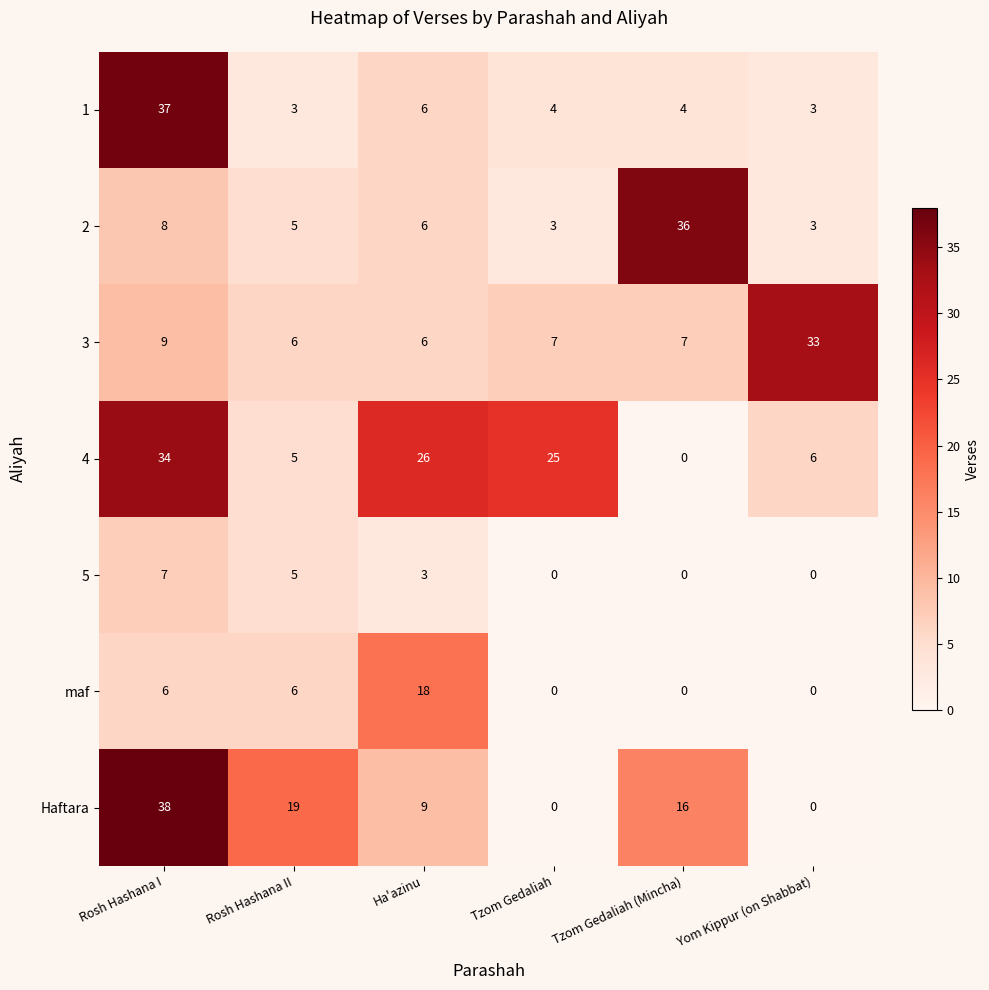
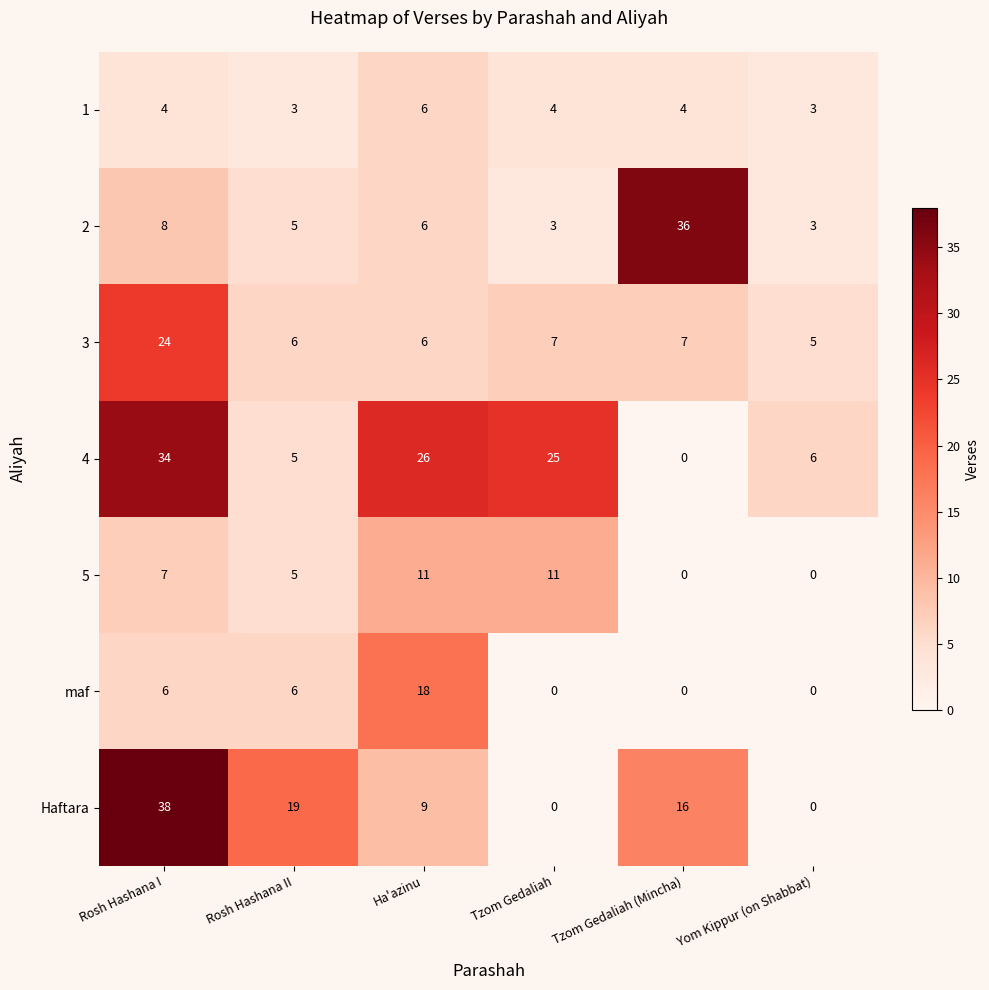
  {
    "1": {
-     "Rosh Hashana I": 37,
+     "Rosh Hashana I": 4,
      "Rosh Hashana II": 3,
      "Ha'azinu": 6,
      "Tzom Gedaliah": 4,
      "Tzom Gedaliah (Mincha)": 4,
      "Yom Kippur (on Shabbat)": 3
    },
    "2": {
      "Rosh Hashana I": 8,
      "Rosh Hashana II": 5,
      "Ha'azinu": 6,
      "Tzom Gedaliah": 3,
      "Tzom Gedaliah (Mincha)": 36,
      "Yom Kippur (on Shabbat)": 3
    },
    "3": {
-     "Rosh Hashana I": 9,
+     "Rosh Hashana I": 24,
      "Rosh Hashana II": 6,
      "Ha'azinu": 6,
      "Tzom Gedaliah": 7,
      "Tzom Gedaliah (Mincha)": 7,
-     "Yom Kippur (on Shabbat)": 33
+     "Yom Kippur (on Shabbat)": 5
    },
    "4": {
      "Rosh Hashana I": 34,
      "Rosh Hashana II": 5,
      "Ha'azinu": 26,
      "Tzom Gedaliah": 25,
      "Tzom Gedaliah (Mincha)": 0,
      "Yom Kippur (on Shabbat)": 6
    },
    "5": {
      "Rosh Hashana I": 7,
      "Rosh Hashana II": 5,
-     "Ha'azinu": 3,
-     "Tzom Gedaliah": 0,
+     "Ha'azinu": 11,
+     "Tzom Gedaliah": 11,
      "Tzom Gedaliah (Mincha)": 0,
      "Yom Kippur (on Shabbat)": 0
    },
    "maf": {
      "Rosh Hashana I": 6,
      "Rosh Hashana II": 6,
      "Ha'azinu": 18,
      "Tzom Gedaliah": 0,
      "Tzom Gedaliah (Mincha)": 0,
      "Yom Kippur (on Shabbat)": 0
    },
    "Haftara": {
      "Rosh Hashana I": 38,
      "Rosh Hashana II": 19,
      "Ha'azinu": 9,
      "Tzom Gedaliah": 0,
      "Tzom Gedaliah (Mincha)": 16,
      "Yom Kippur (on Shabbat)": 0
    }
  }
